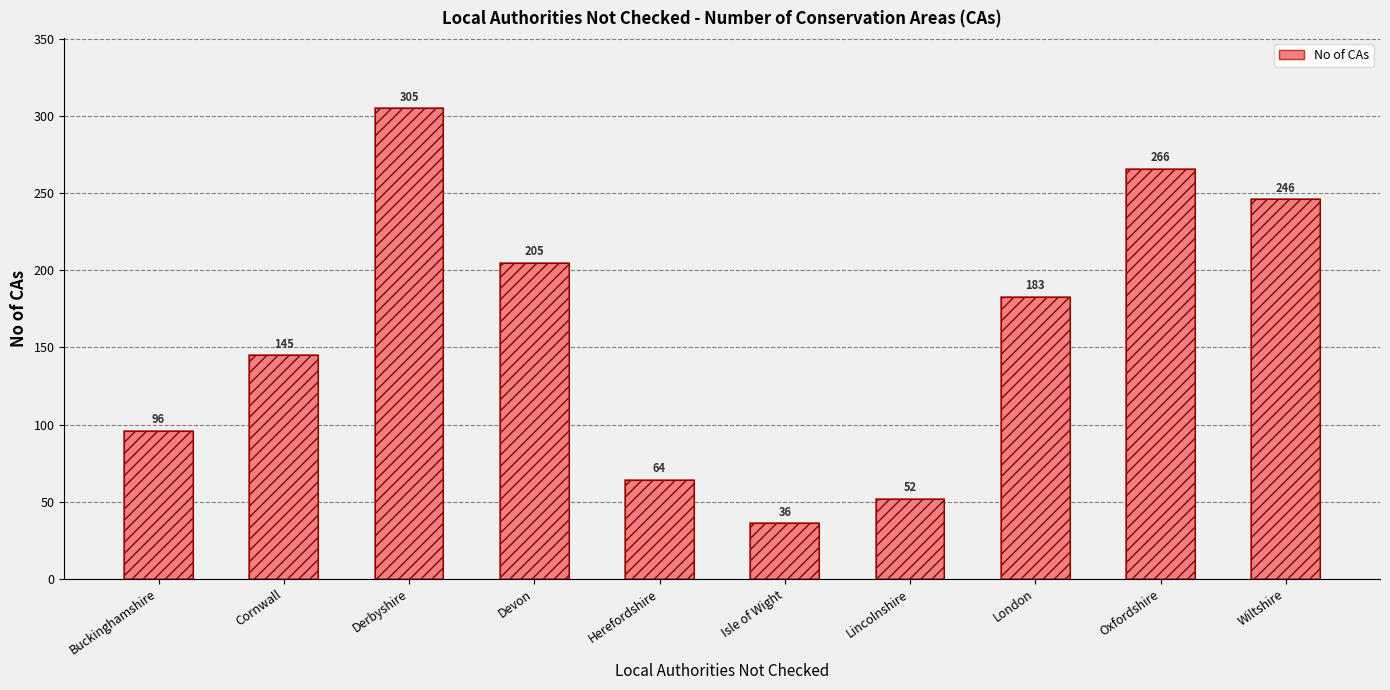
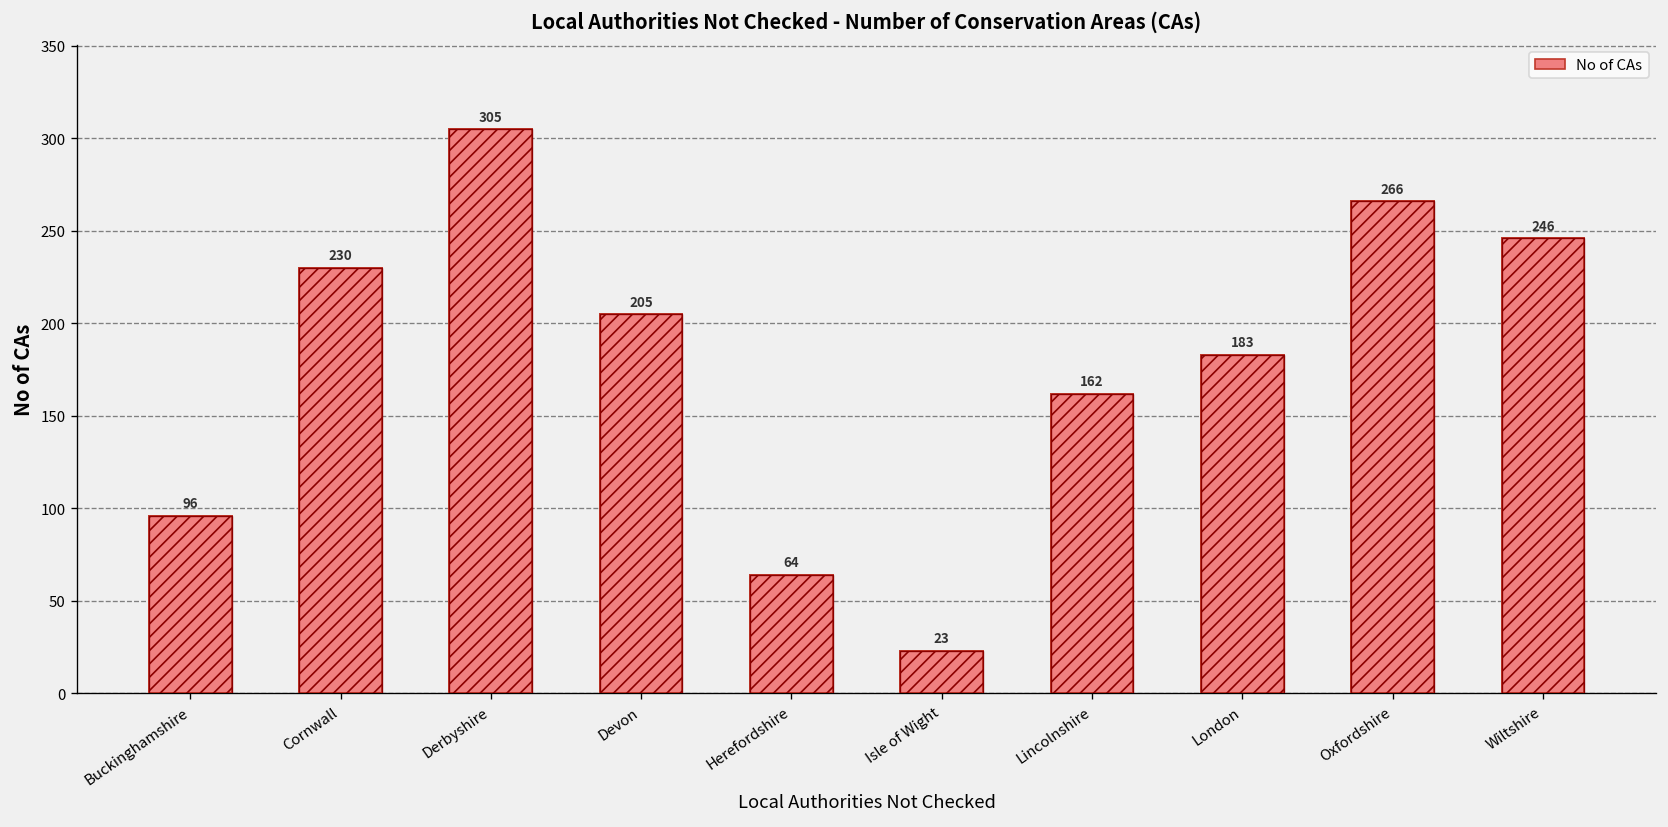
  {
    "Buckinghamshire": 96,
-   "Cornwall": 145,
+   "Cornwall": 230,
    "Derbyshire": 305,
    "Devon": 205,
    "Herefordshire": 64,
-   "Isle of Wight": 36,
-   "Lincolnshire": 52,
+   "Isle of Wight": 23,
+   "Lincolnshire": 162,
    "London": 183,
    "Oxfordshire": 266,
    "Wiltshire": 246
  }
